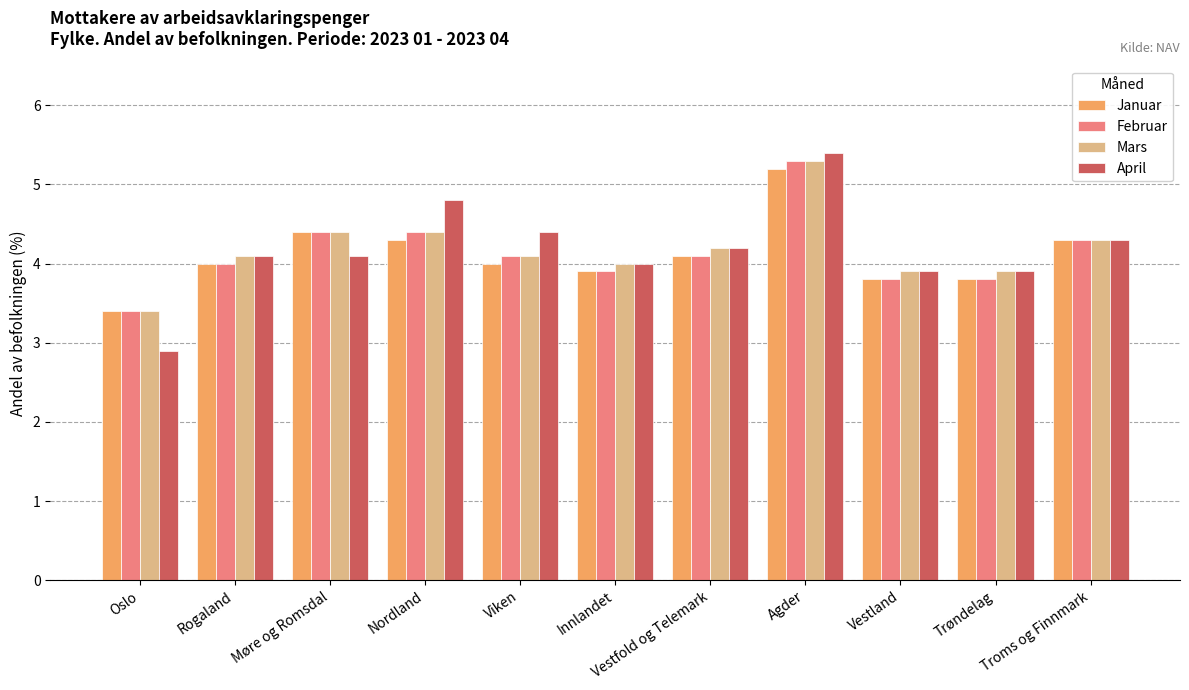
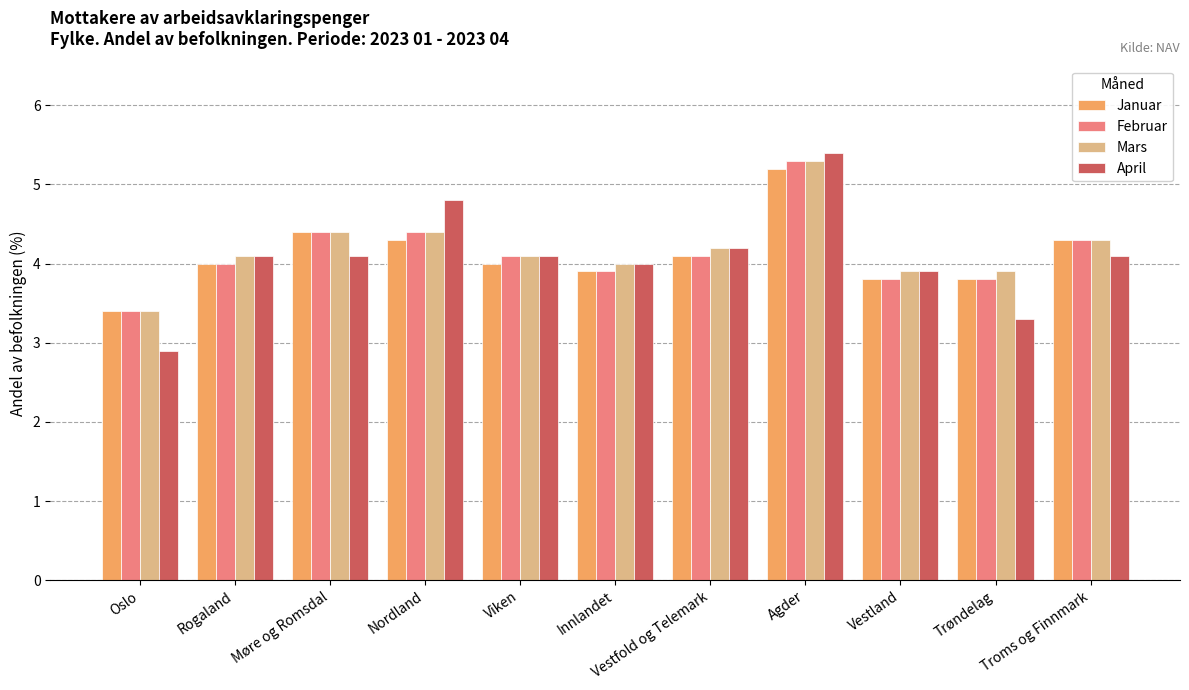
  {
    "April": {
      "Oslo": 2.9,
      "Rogaland": 4.1,
      "Møre og Romsdal": 4.1,
      "Nordland": 4.8,
-     "Viken": 4.4,
+     "Viken": 4.1,
      "Innlandet": 4.0,
      "Vestfold og Telemark": 4.2,
      "Agder": 5.4,
      "Vestland": 3.9,
-     "Trøndelag": 3.9,
-     "Troms og Finnmark": 4.3
+     "Trøndelag": 3.3,
+     "Troms og Finnmark": 4.1
    }
  }
